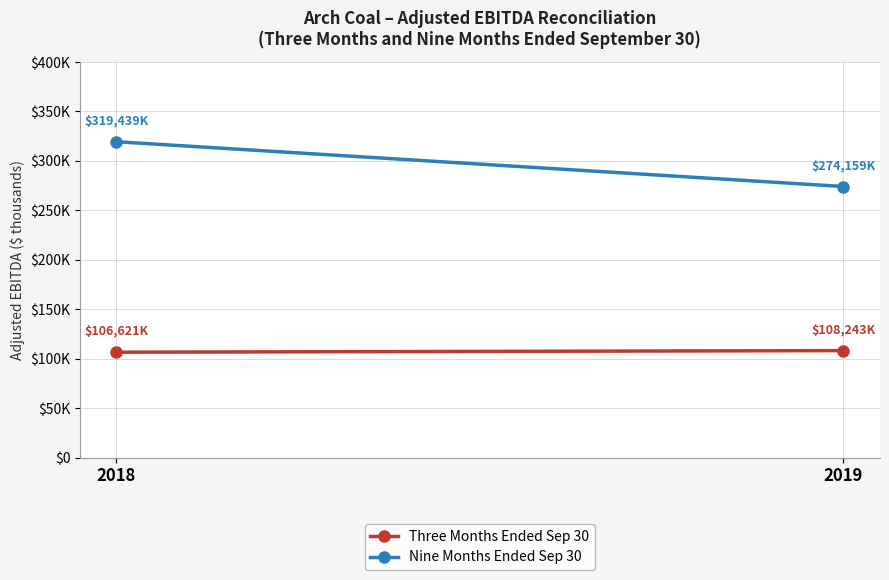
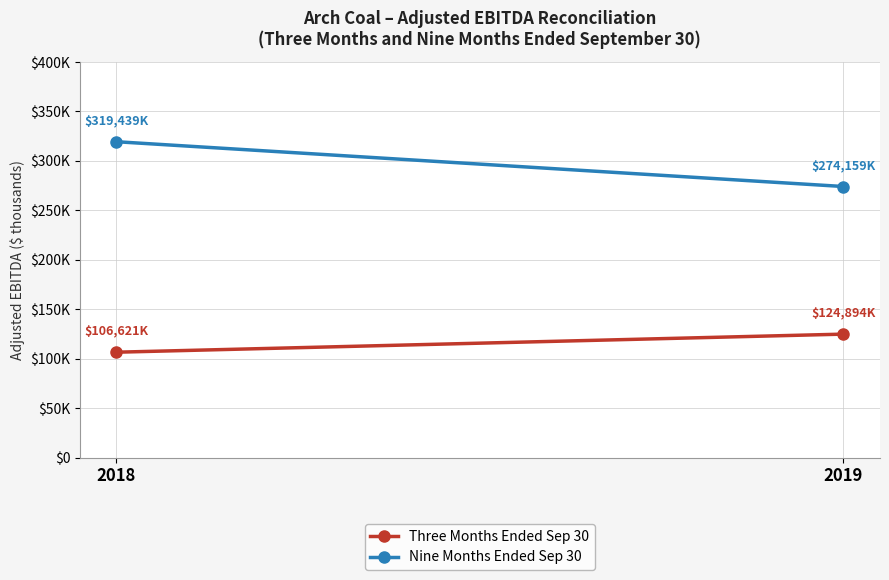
  {
    "Three Months Ended Sep 30": {
      "2018": "$106,621K",
-     "2019": "$108,243K"
+     "2019": "$124,894K"
    },
    "Nine Months Ended Sep 30": {
      "2018": "$319,439K",
      "2019": "$274,159K"
    }
  }
